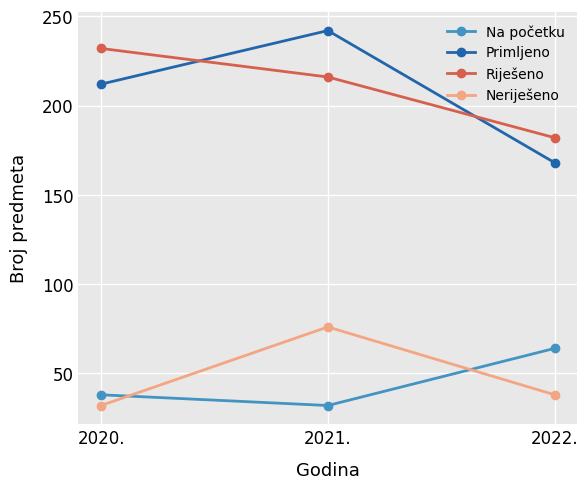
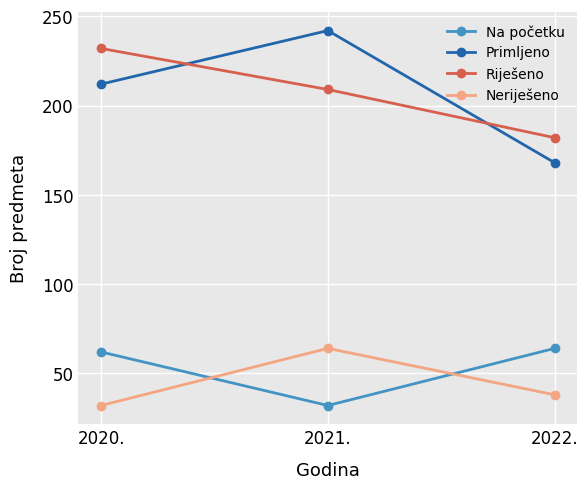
  {
    "Na početku": {
-     "2020.": 38,
+     "2020.": 62,
      "2021.": 32,
      "2022.": 64
    },
    "Primljeno": {
      "2020.": 212,
      "2021.": 242,
      "2022.": 168
    },
    "Riješeno": {
      "2020.": 232,
-     "2021.": 216,
+     "2021.": 209,
      "2022.": 182
    },
    "Neriješeno": {
      "2020.": 32,
-     "2021.": 76,
+     "2021.": 64,
      "2022.": 38
    }
  }
